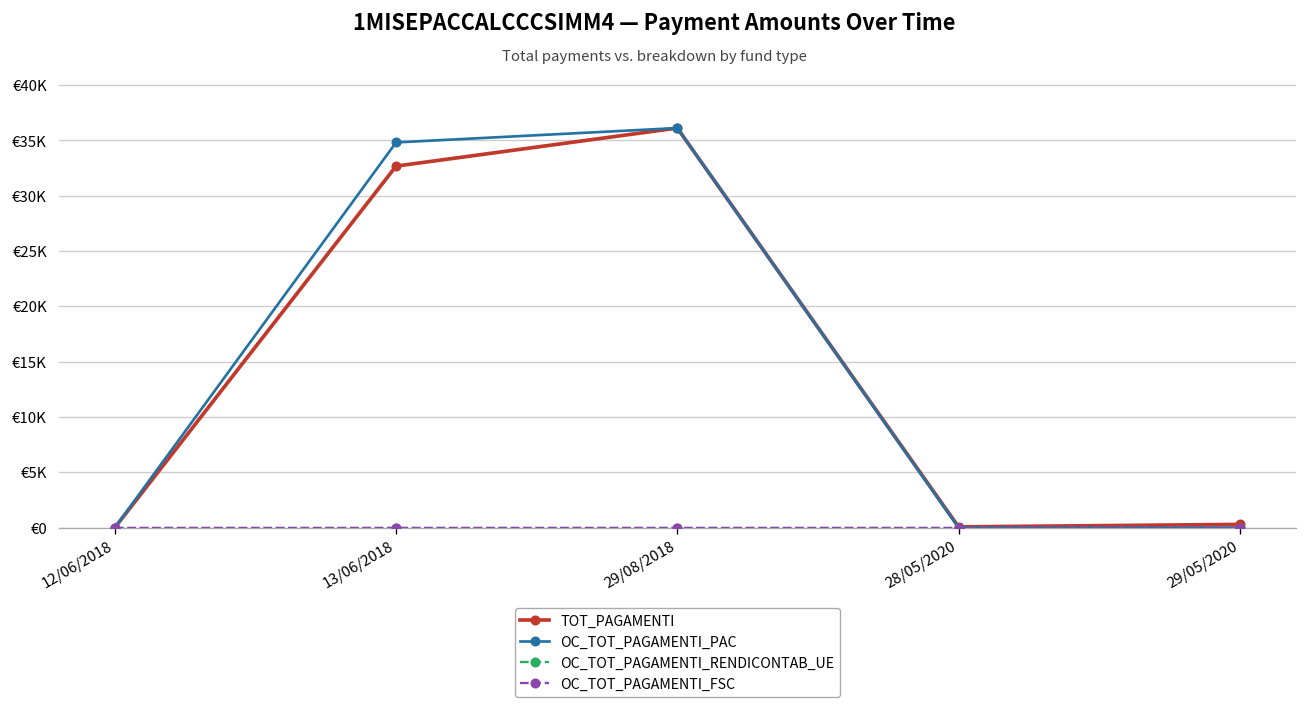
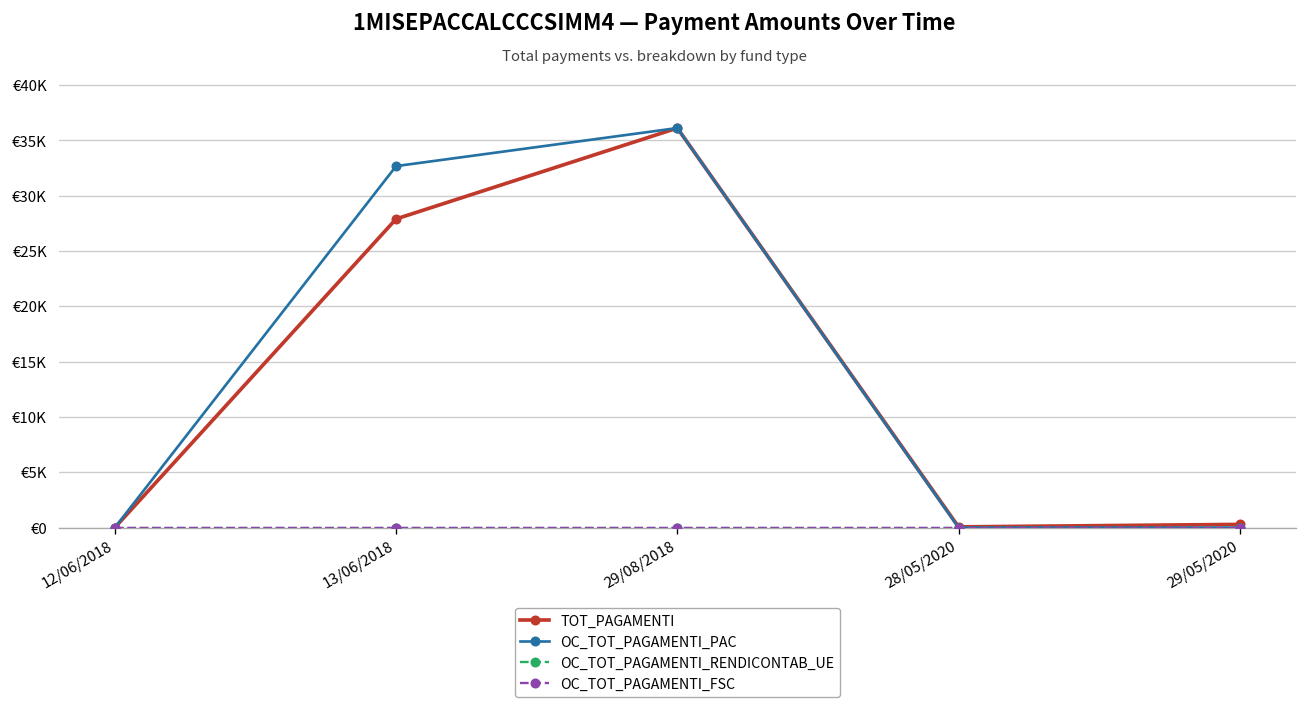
  {
    "TOT_PAGAMENTI": {
-     "13/06/2018": "€33000",
+     "13/06/2018": "€28000",
      "29/05/2020": "€0"
    },
    "OC_TOT_PAGAMENTI_PAC": {
-     "13/06/2018": "€35000"
+     "13/06/2018": "€33000"
    },
    "OC_TOT_PAGAMENTI_FSC": {
      "13/06/2018": "€0",
      "29/08/2018": "€0"
    }
  }
